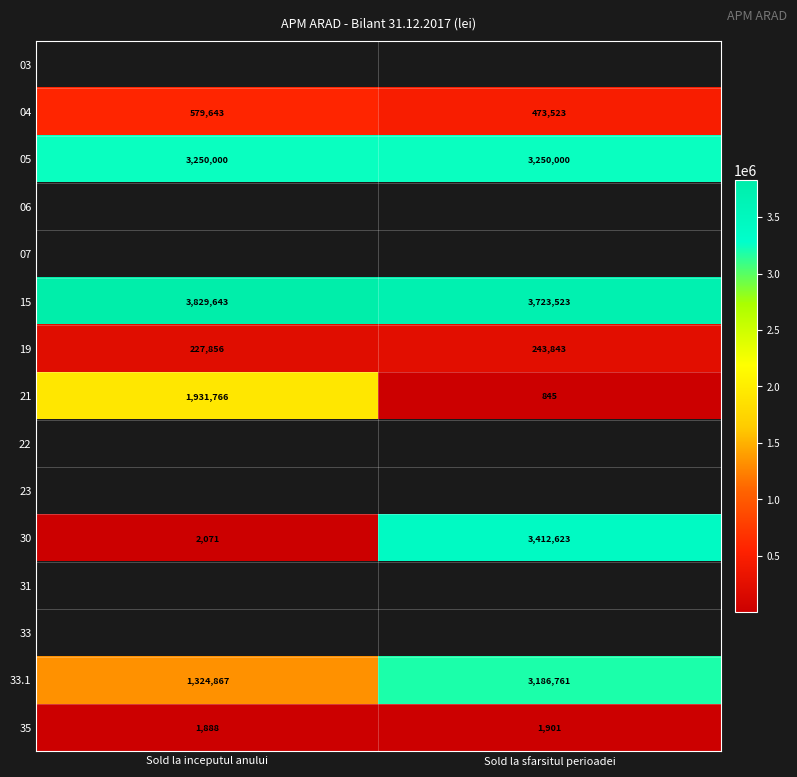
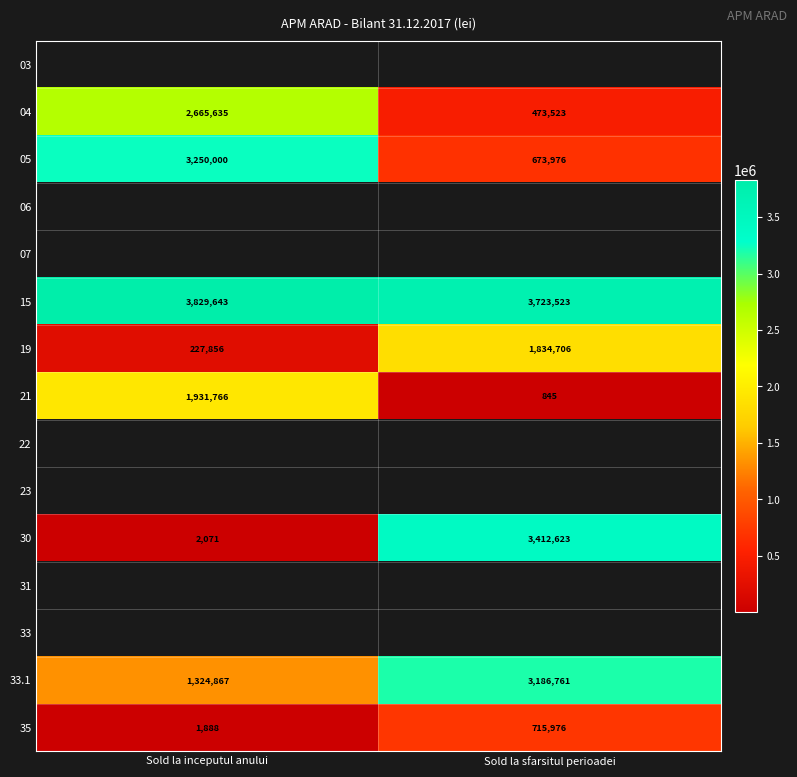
  {
    "04": {
-     "Sold la inceputul anului": "579,643",
+     "Sold la inceputul anului": "2,665,635",
      "Sold la sfarsitul perioadei": "473,523"
    },
    "05": {
      "Sold la inceputul anului": "3,250,000",
-     "Sold la sfarsitul perioadei": "3,250,000"
+     "Sold la sfarsitul perioadei": "673,976"
    },
    "15": {
      "Sold la inceputul anului": "3,829,643",
      "Sold la sfarsitul perioadei": "3,723,523"
    },
    "19": {
      "Sold la inceputul anului": "227,856",
-     "Sold la sfarsitul perioadei": "243,843"
+     "Sold la sfarsitul perioadei": "1,834,706"
    },
    "21": {
      "Sold la inceputul anului": "1,931,766",
      "Sold la sfarsitul perioadei": "845"
    },
    "30": {
      "Sold la inceputul anului": "2,071",
      "Sold la sfarsitul perioadei": "3,412,623"
    },
    "33.1": {
      "Sold la inceputul anului": "1,324,867",
      "Sold la sfarsitul perioadei": "3,186,761"
    },
    "35": {
      "Sold la inceputul anului": "1,888",
-     "Sold la sfarsitul perioadei": "1,901"
+     "Sold la sfarsitul perioadei": "715,976"
    }
  }
